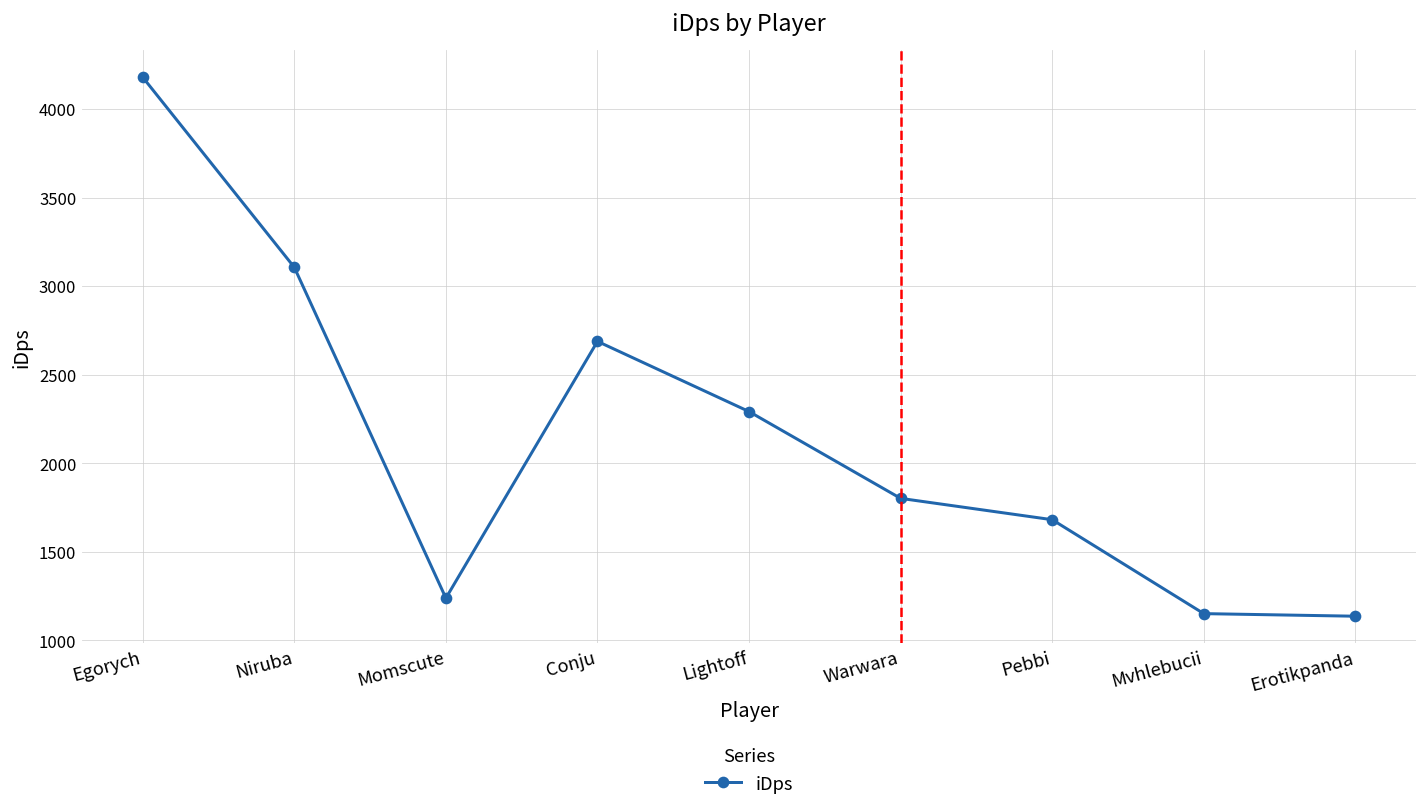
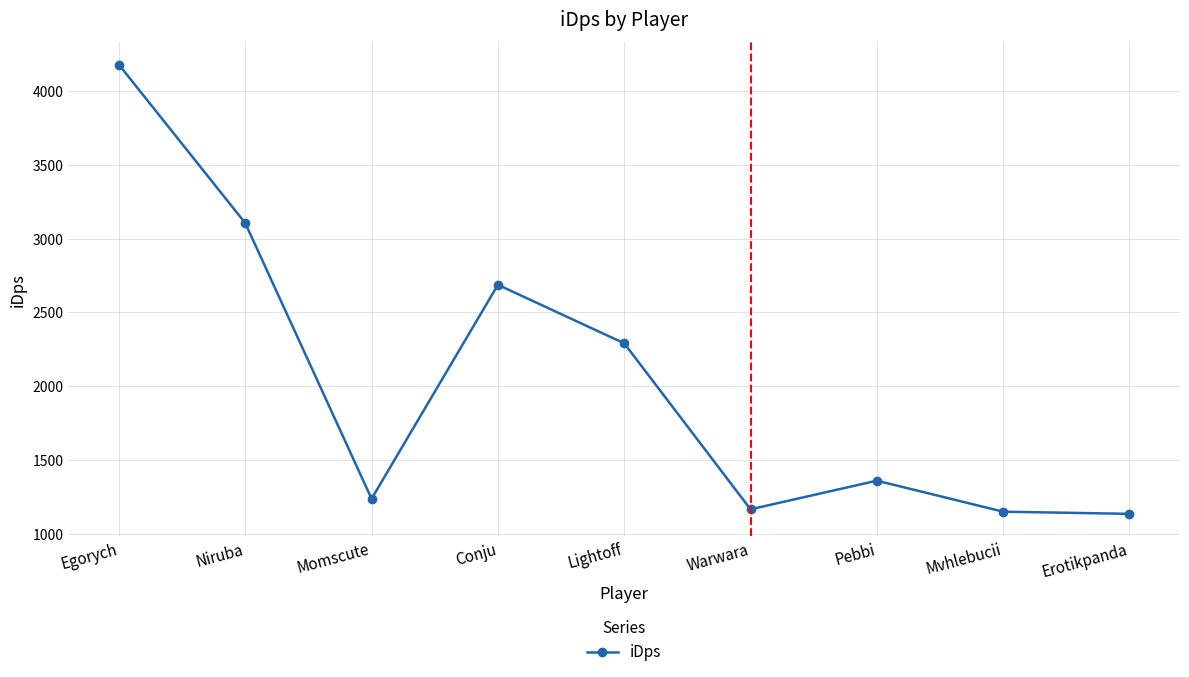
  {
    "Egorych": 4180,
    "Niruba": 3110,
    "Momscute": 1240,
    "Conju": 2690,
    "Lightoff": 2290,
-   "Warwara": 1800,
-   "Pebbi": 1680,
+   "Warwara": 1170,
+   "Pebbi": 1360,
    "Mvhlebucii": 1150,
    "Erotikpanda": 1140
  }
